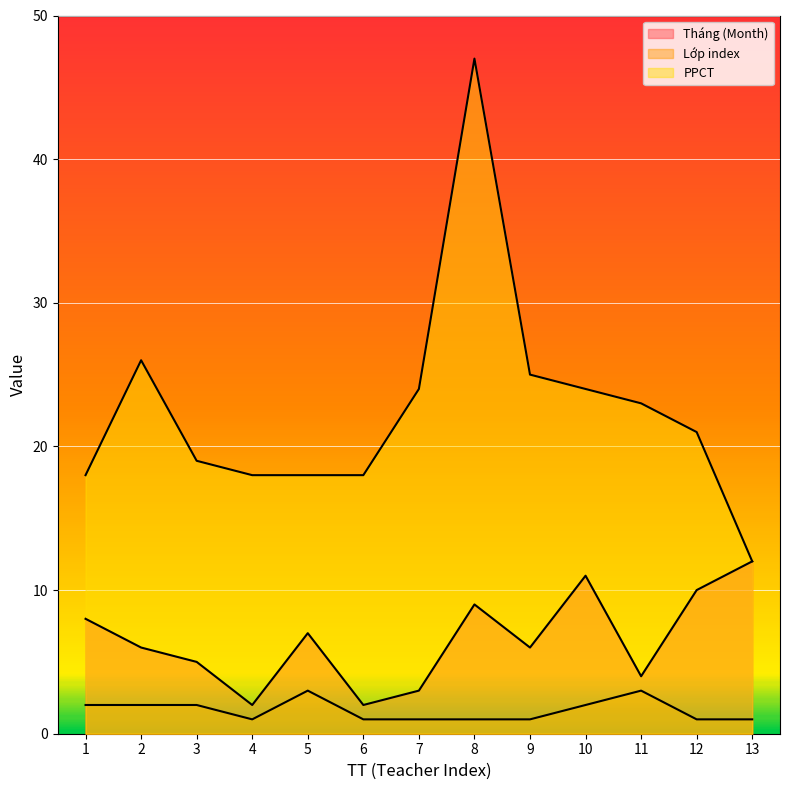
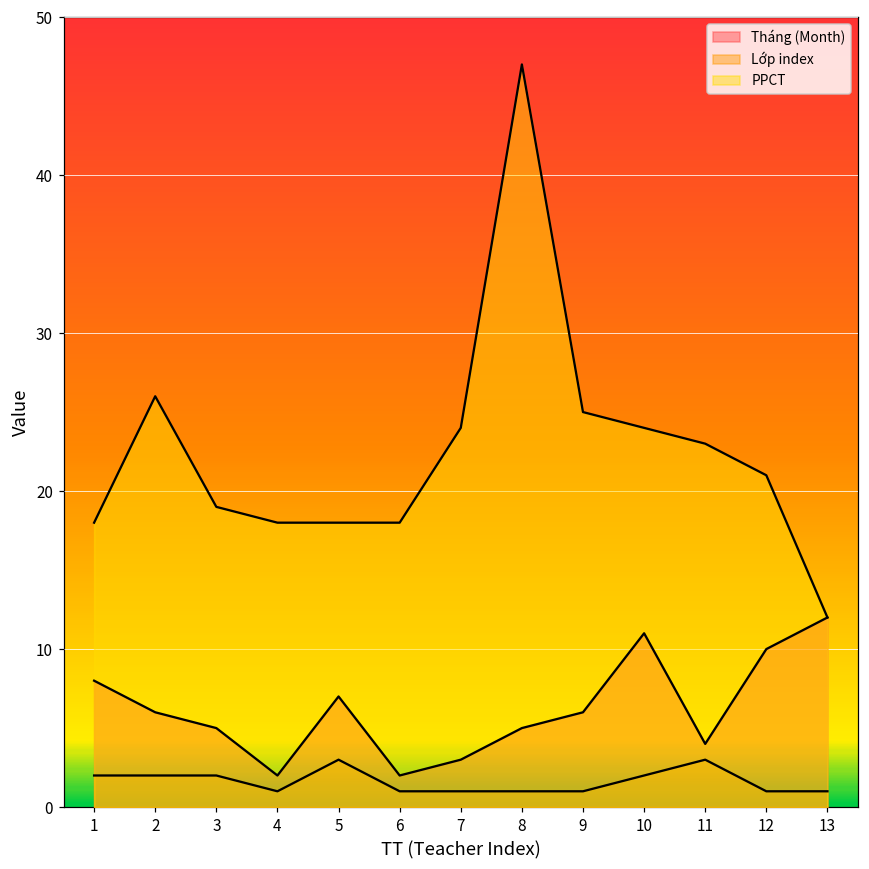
  {
    "Tháng (Month)": {
      "1": 8,
      "2": 6,
      "3": 5,
      "4": 2,
      "5": 7,
      "6": 2,
      "7": 3,
-     "8": 9,
+     "8": 5,
      "9": 6,
      "10": 11,
      "11": 4,
      "12": 10
    }
  }
